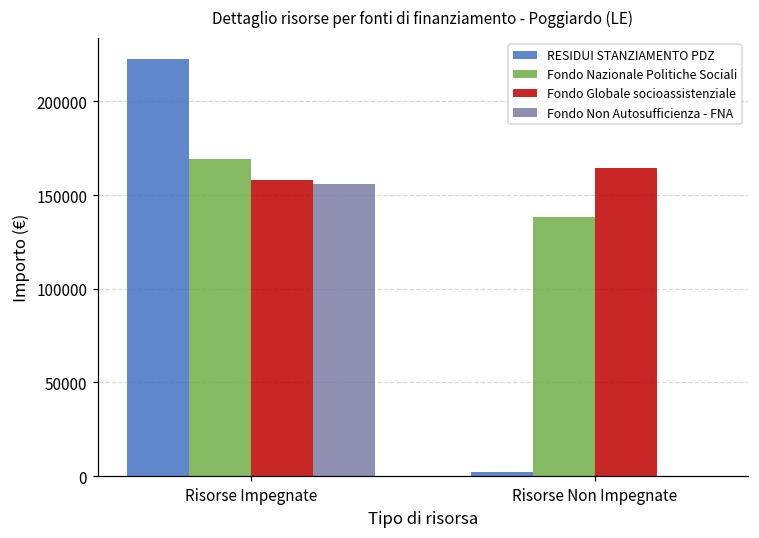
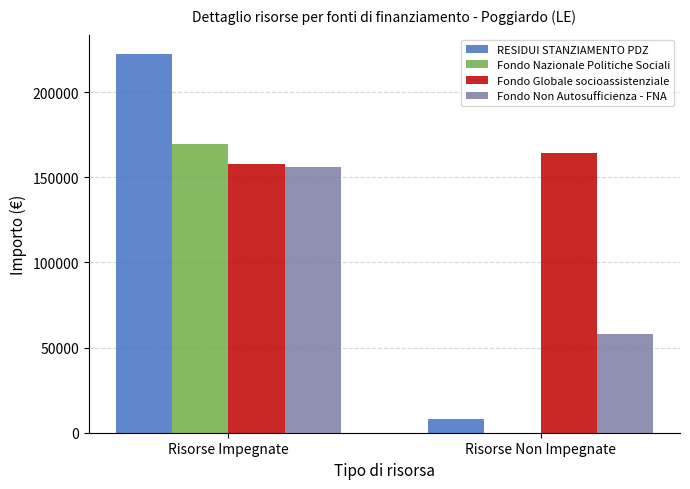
  {
    "RESIDUI STANZIAMENTO PDZ": {
      "Risorse Impegnate": 223000,
-     "Risorse Non Impegnate": 2000
+     "Risorse Non Impegnate": 8000
    },
    "Fondo Nazionale Politiche Sociali": {
      "Risorse Impegnate": 169000,
-     "Risorse Non Impegnate": 138000
+     "Risorse Non Impegnate": 0
    },
    "Fondo Globale socioassistenziale": {
      "Risorse Impegnate": 158000,
      "Risorse Non Impegnate": 164000
    },
    "Fondo Non Autosufficienza - FNA": {
      "Risorse Impegnate": 156000,
-     "Risorse Non Impegnate": 0
+     "Risorse Non Impegnate": 58000
    }
  }
